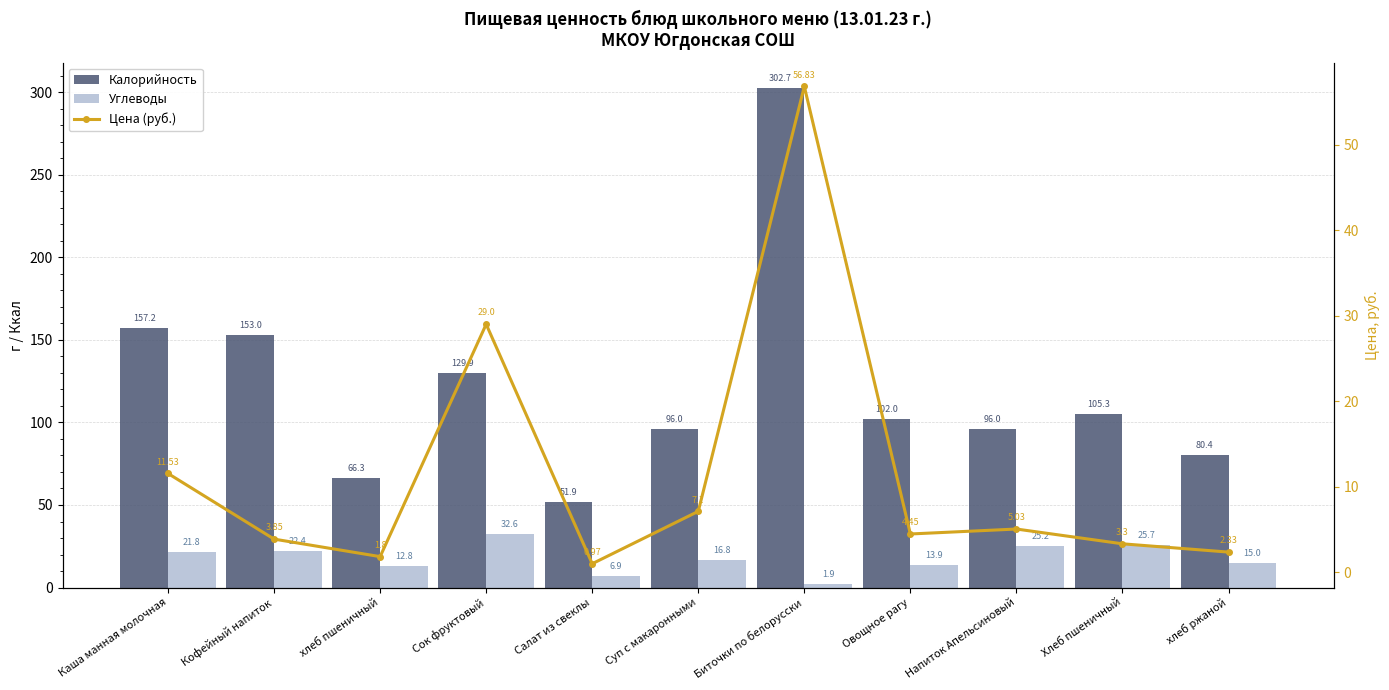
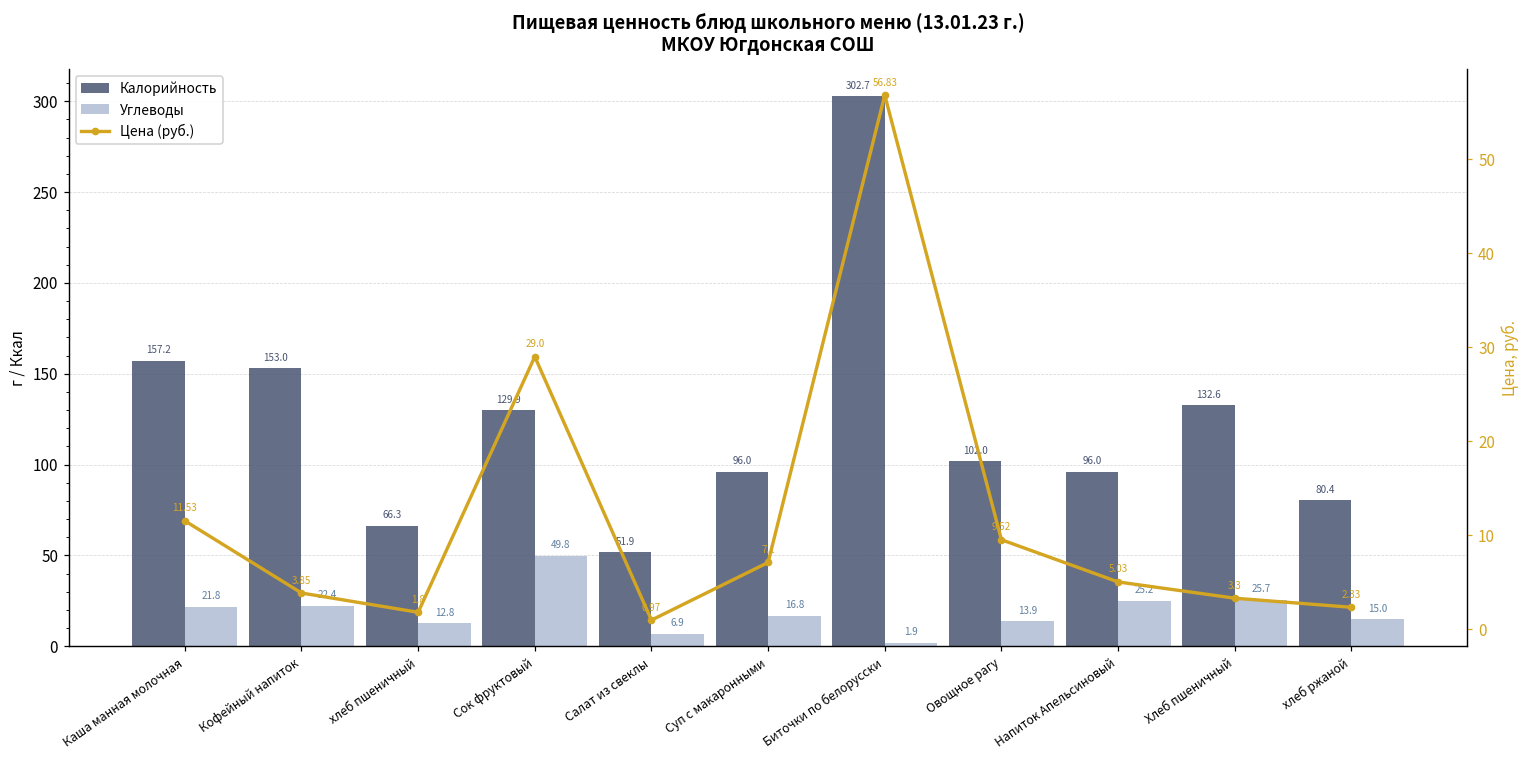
  {
    "Калорийность": {
      "Каша манная молочная": 157.2,
      "Кофейный напиток": 153.0,
      "хлеб пшеничный": 66.3,
      "Сок фруктовый": 129.9,
      "Салат из свеклы": 51.9,
      "Суп с макаронными": 96.0,
      "Биточки по белорусски": 302.7,
      "Овощное рагу": 102.0,
      "Напиток Апельсиновый": 96.0,
-     "Хлеб пшеничный": 105.3,
+     "Хлеб пшеничный": 132.6,
      "хлеб ржаной": 80.4
    },
    "Углеводы": {
      "Каша манная молочная": 21.8,
      "Кофейный напиток": 22.4,
      "хлеб пшеничный": 12.8,
-     "Сок фруктовый": 32.6,
+     "Сок фруктовый": 49.8,
      "Салат из свеклы": 6.9,
      "Суп с макаронными": 16.8,
      "Биточки по белорусски": 1.9,
      "Овощное рагу": 13.9,
      "Напиток Апельсиновый": 25.2,
      "Хлеб пшеничный": 25.7,
      "хлеб ржаной": 15.0
    },
    "Цена (руб.)": {
      "Каша манная молочная": 11.53,
      "Кофейный напиток": 3.85,
      "хлеб пшеничный": 1.8,
      "Сок фруктовый": 29.0,
      "Салат из свеклы": 0.97,
      "Суп с макаронными": 7.1,
      "Биточки по белорусски": 56.83,
-     "Овощное рагу": 4.45,
+     "Овощное рагу": 9.52,
      "Напиток Апельсиновый": 5.03,
      "Хлеб пшеничный": 3.3,
      "хлеб ржаной": 2.33
    }
  }
